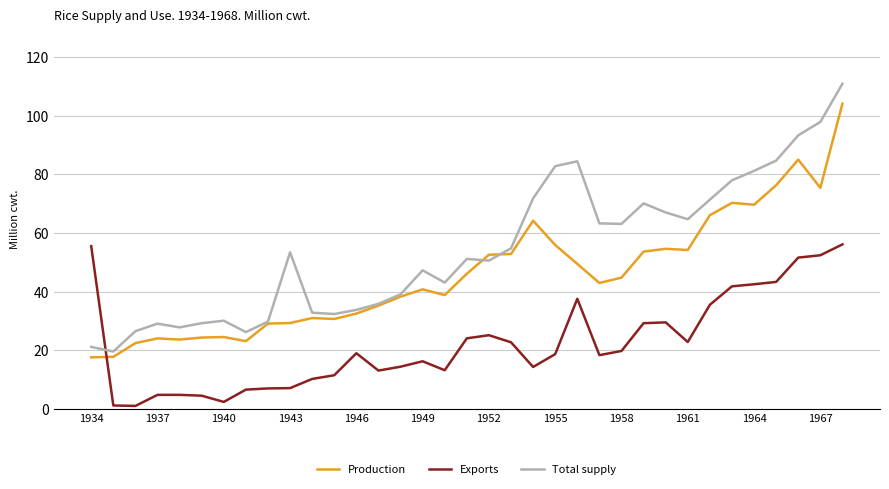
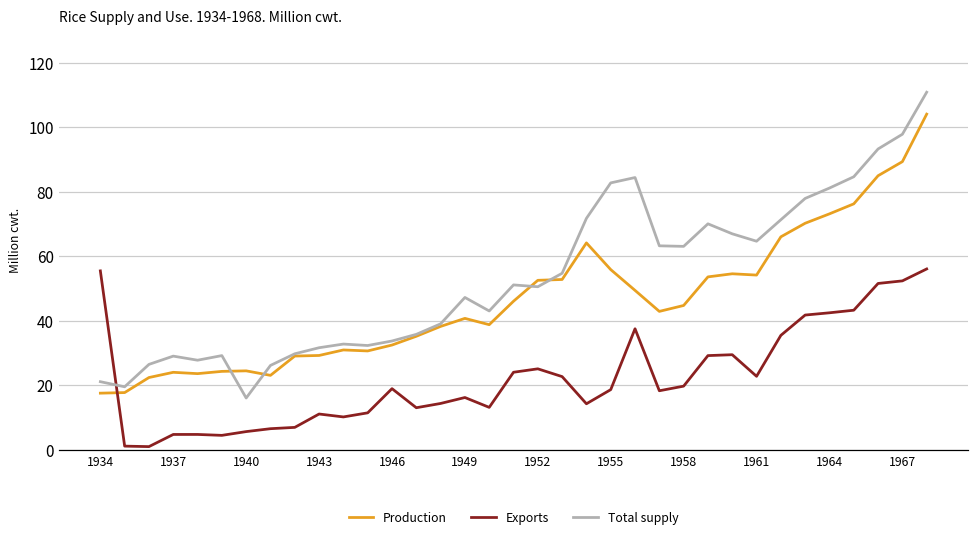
  {
    "Production": {
      "1934": 18,
      "1937": 24,
      "1940": 24,
      "1943": 29,
      "1946": 32,
      "1949": 41,
      "1952": 53,
      "1955": 56,
      "1958": 45,
      "1961": 54,
-     "1964": 70,
-     "1967": 75
+     "1964": 73,
+     "1967": 89
    },
    "Exports": {
      "1934": 56,
      "1937": 5,
-     "1940": 2,
-     "1943": 7,
+     "1940": 6,
+     "1943": 11,
      "1946": 19,
      "1949": 16,
      "1952": 25,
      "1955": 19,
      "1958": 20,
      "1961": 23,
      "1964": 43,
      "1967": 52
    },
    "Total supply": {
      "1934": 21,
      "1937": 29,
-     "1940": 30,
-     "1943": 53,
+     "1940": 16,
+     "1943": 32,
      "1946": 34,
      "1949": 47,
      "1952": 51,
      "1955": 83,
      "1958": 63,
      "1961": 65,
      "1964": 81,
      "1967": 98
    }
  }
